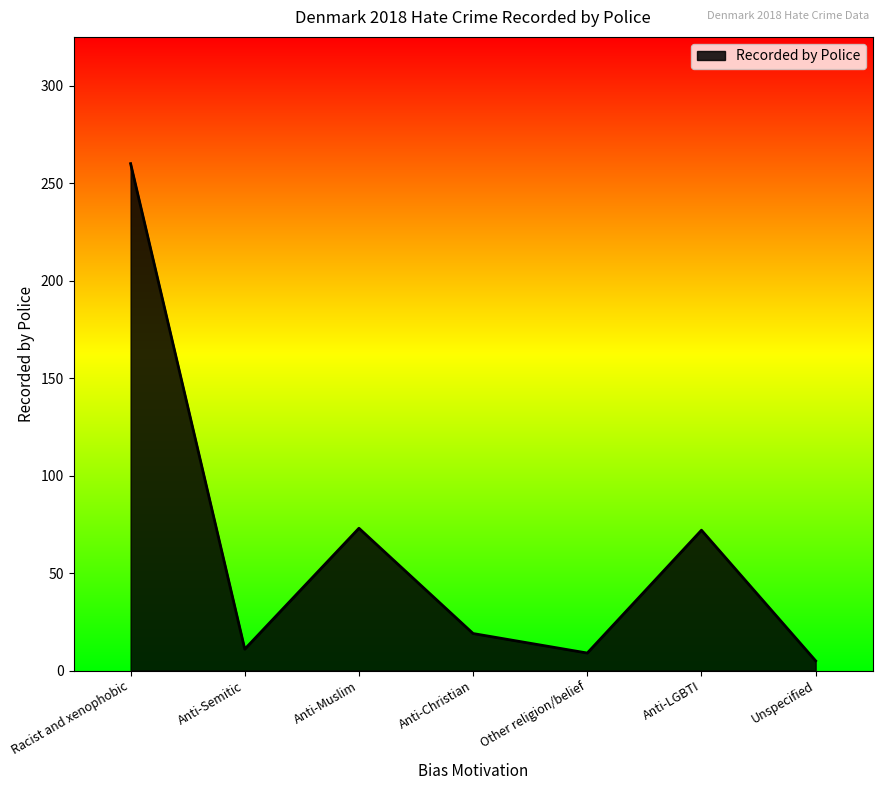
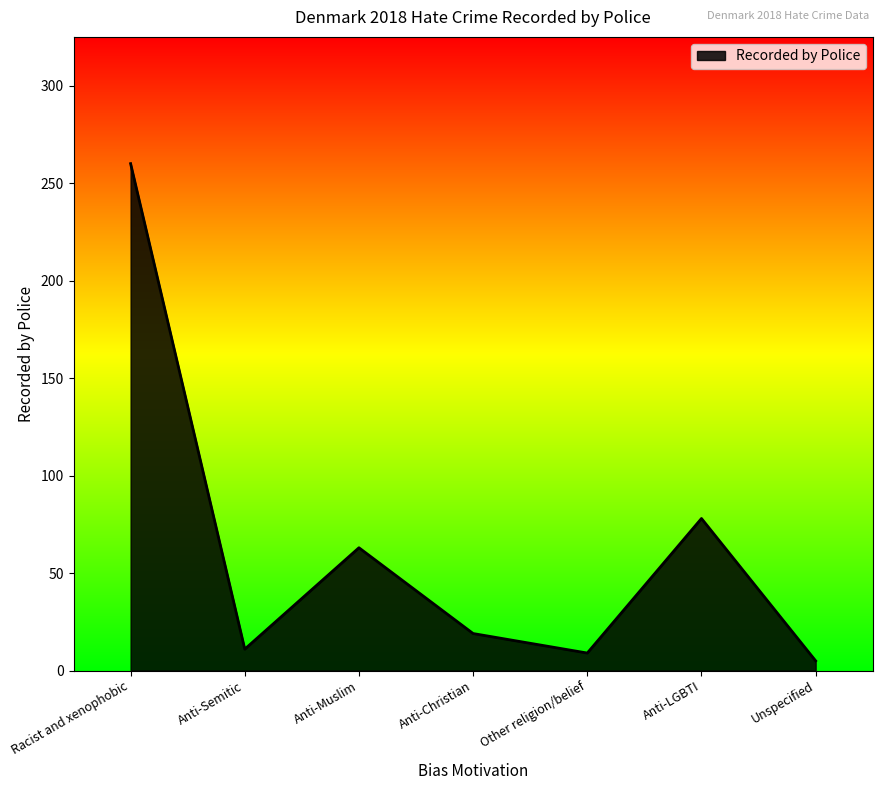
  {
    "Racist and xenophobic": 260,
    "Anti-Semitic": 11,
-   "Anti-Muslim": 73,
+   "Anti-Muslim": 63,
    "Anti-Christian": 19,
    "Other religion/belief": 9,
-   "Anti-LGBTI": 72,
+   "Anti-LGBTI": 78,
    "Unspecified": 5
  }
